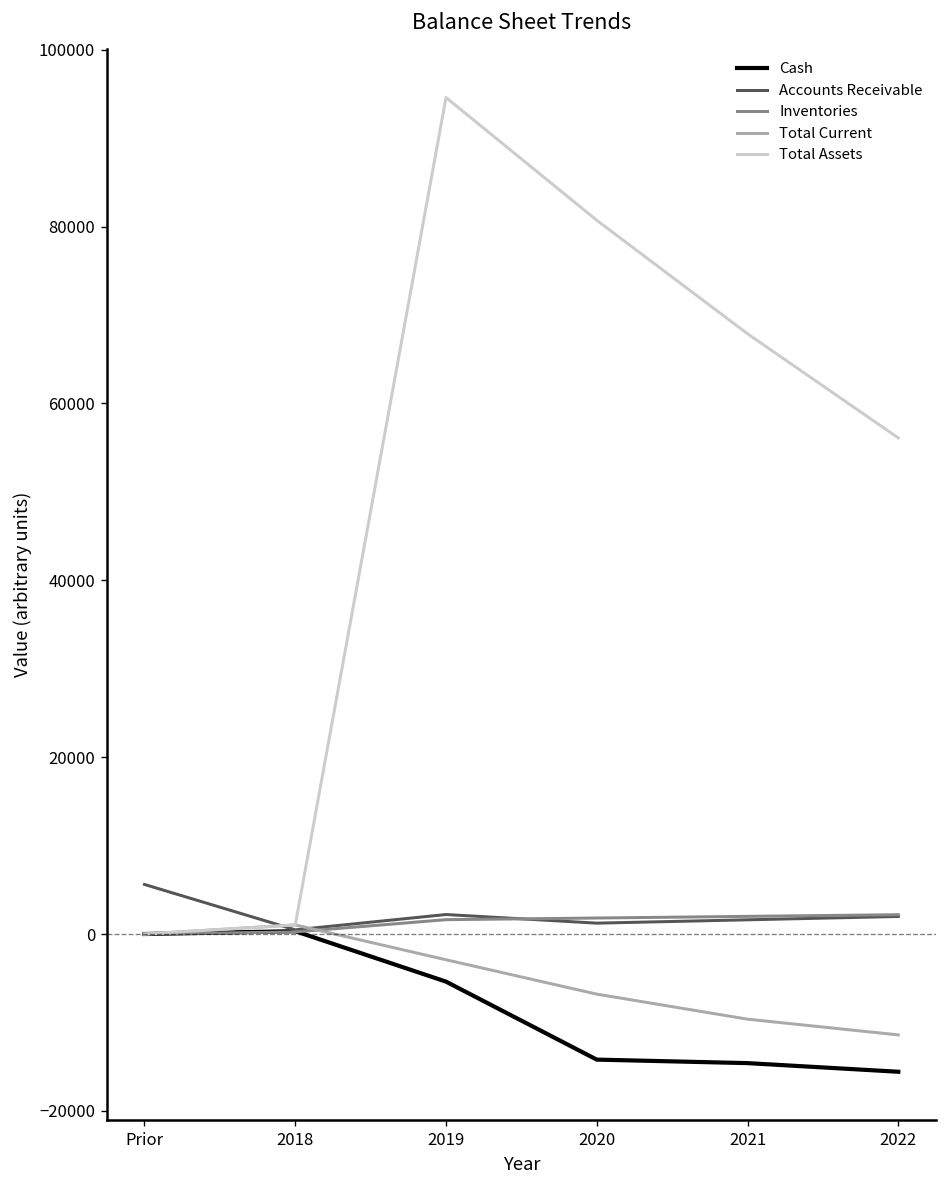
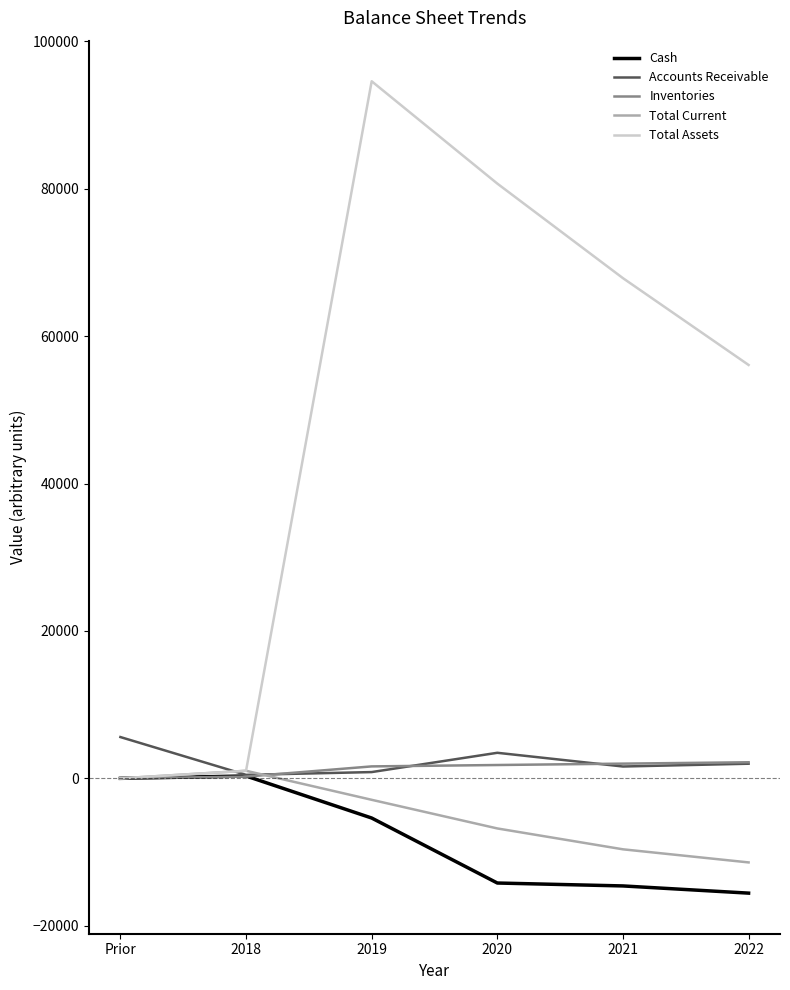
  {
    "Cash": {
      "2019": -5000,
      "2020": -14000,
      "2021": -15000,
      "2022": -16000
    },
    "Accounts Receivable": {
      "Prior": 6000,
-     "2019": 2000,
-     "2020": 1000,
+     "2019": 1000,
+     "2020": 3000,
      "2021": 2000
    }
  }
